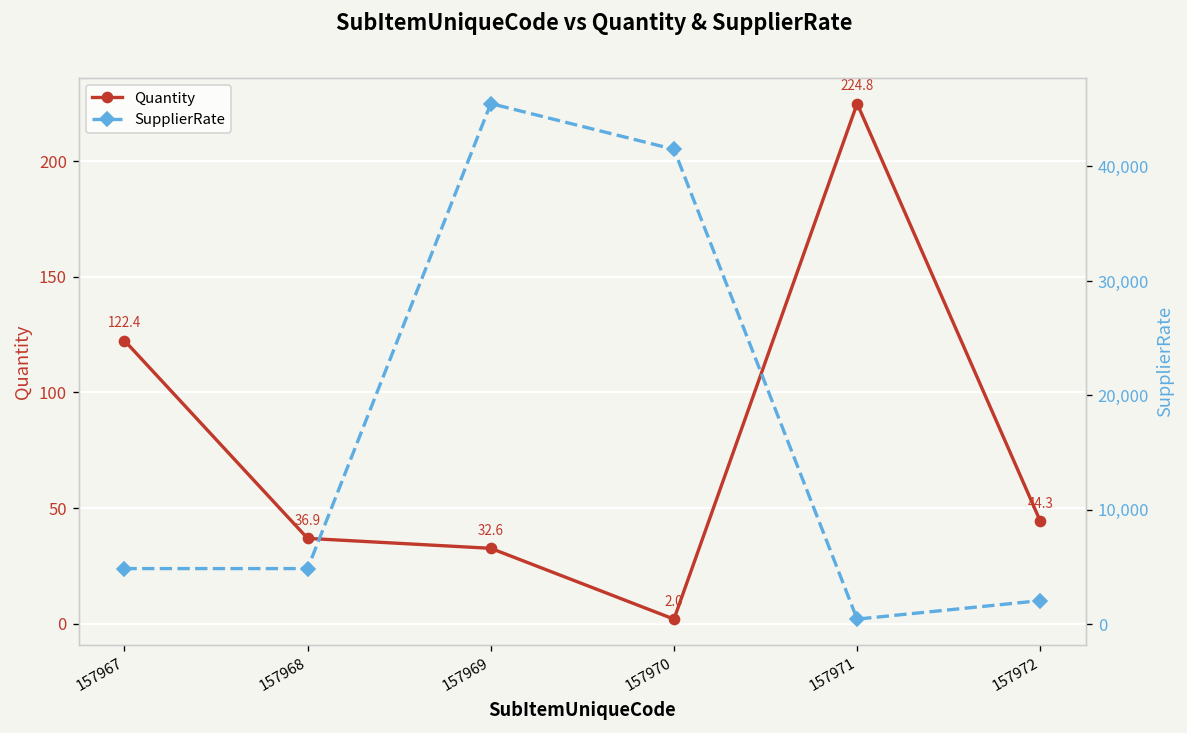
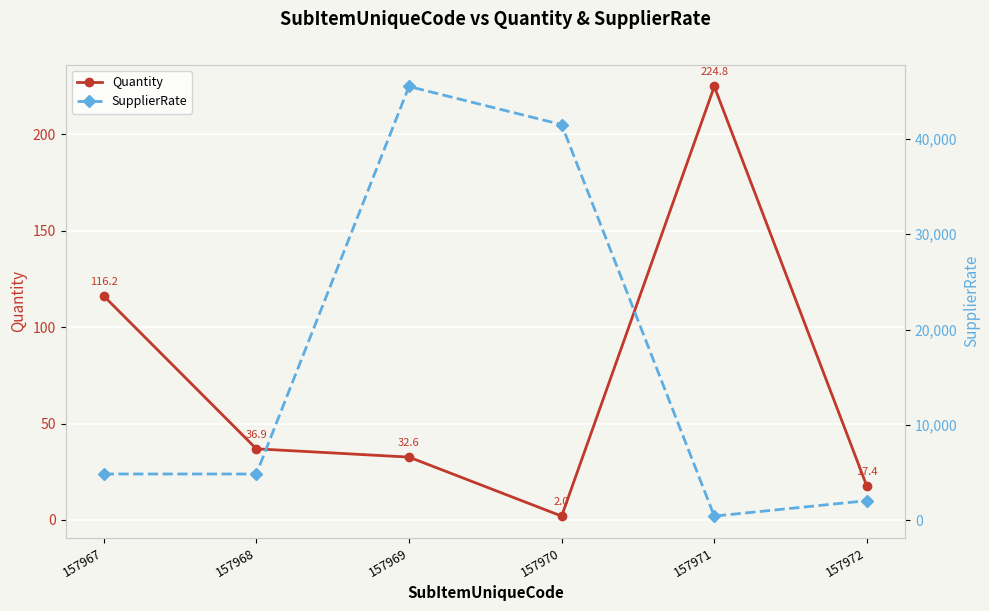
  {
    "Quantity": {
-     "157967": 122.4,
+     "157967": 116.2,
      "157968": 36.9,
      "157969": 32.6,
      "157970": 2.0,
      "157971": 224.8,
-     "157972": 44.3
+     "157972": 17.4
    }
  }
